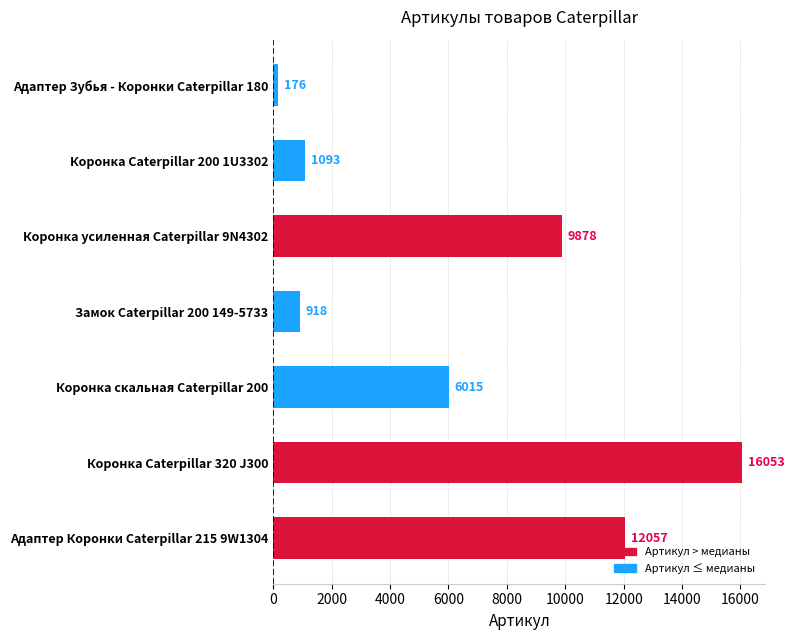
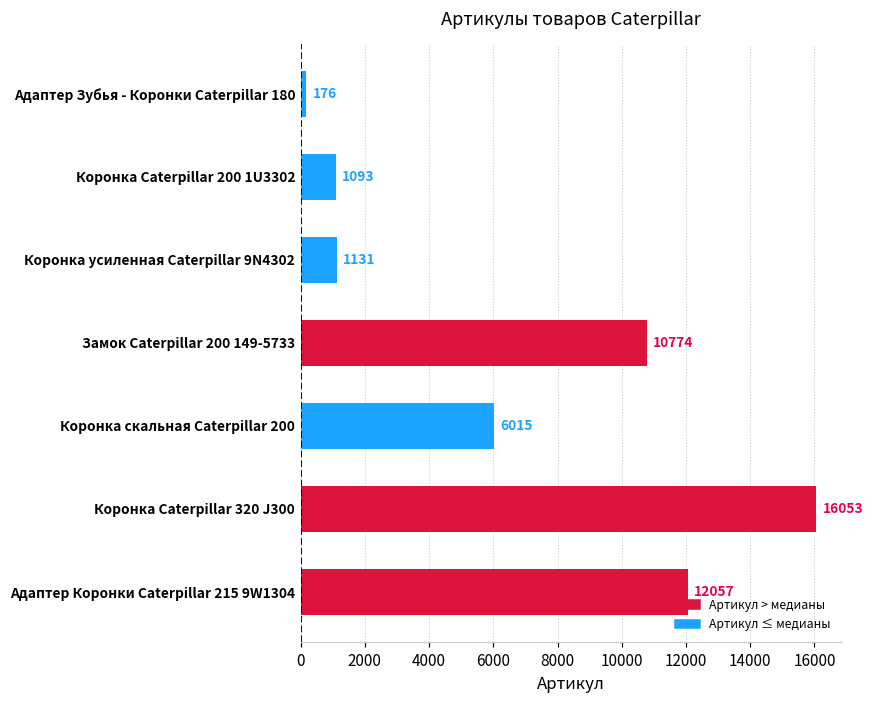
  {
    "Адаптер Зубья - Коронки Caterpillar 180": 176,
    "Коронка Caterpillar 200 1U3302": 1093,
-   "Коронка усиленная Caterpillar 9N4302": 9878,
-   "Замок Caterpillar 200 149-5733": 918,
+   "Коронка усиленная Caterpillar 9N4302": 1131,
+   "Замок Caterpillar 200 149-5733": 10774,
    "Коронка скальная Caterpillar 200": 6015,
    "Коронка Caterpillar 320 J300": 16053,
    "Адаптер Коронки Caterpillar 215 9W1304": 12057
  }
